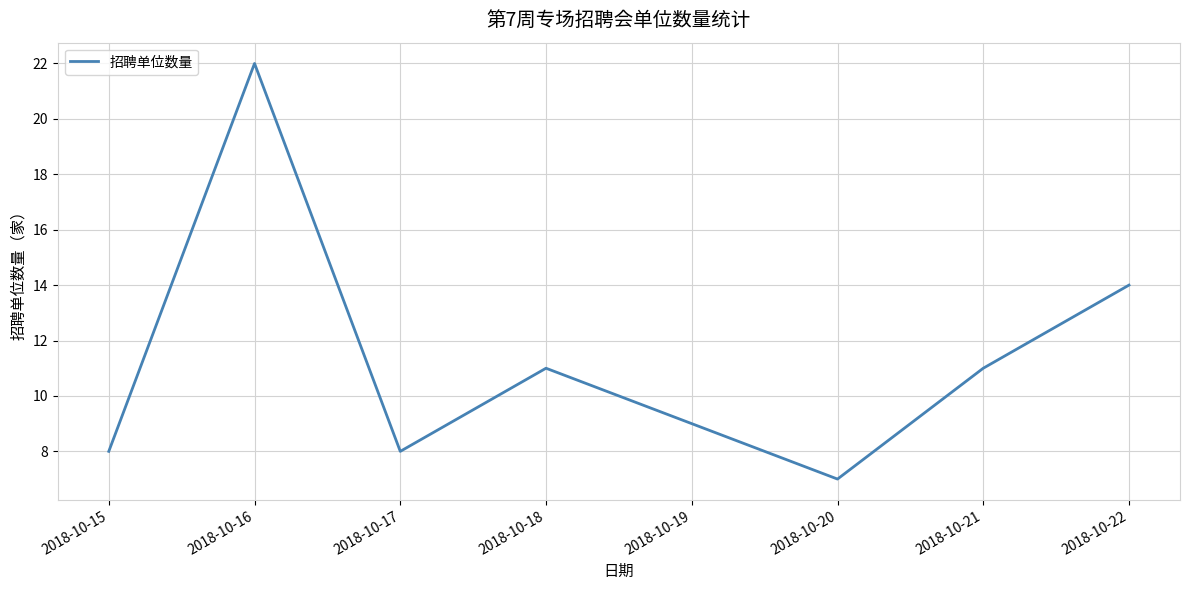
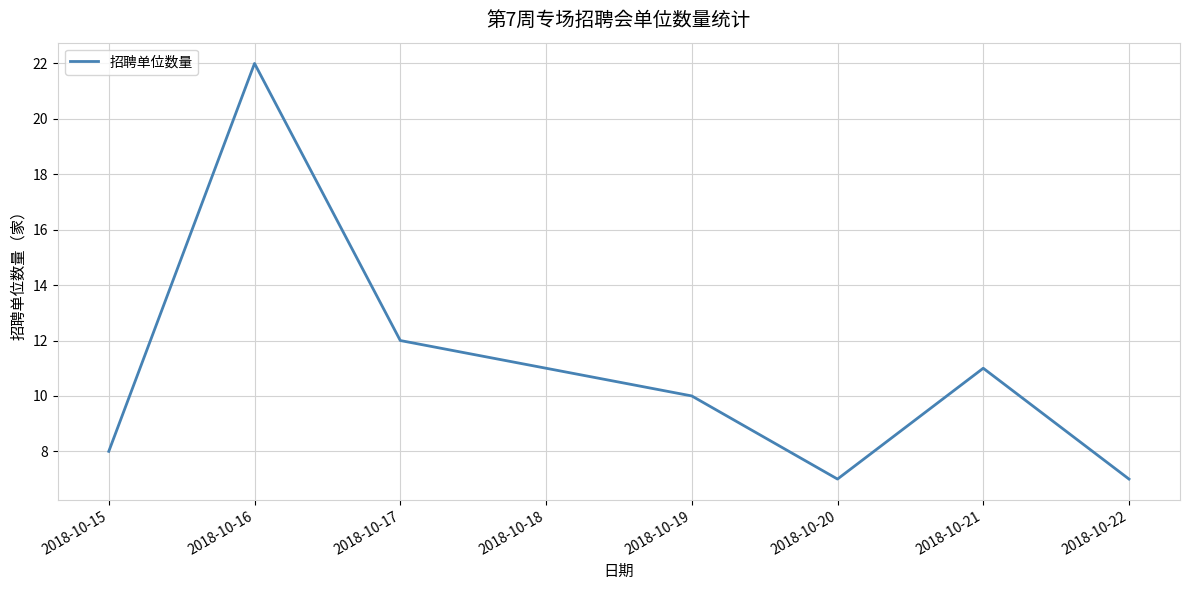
  {
    "2018-10-15": 8,
    "2018-10-16": 22,
-   "2018-10-17": 8,
+   "2018-10-17": 12,
    "2018-10-18": 11,
-   "2018-10-19": 9,
+   "2018-10-19": 10,
    "2018-10-20": 7,
    "2018-10-21": 11,
-   "2018-10-22": 14
+   "2018-10-22": 7
  }
